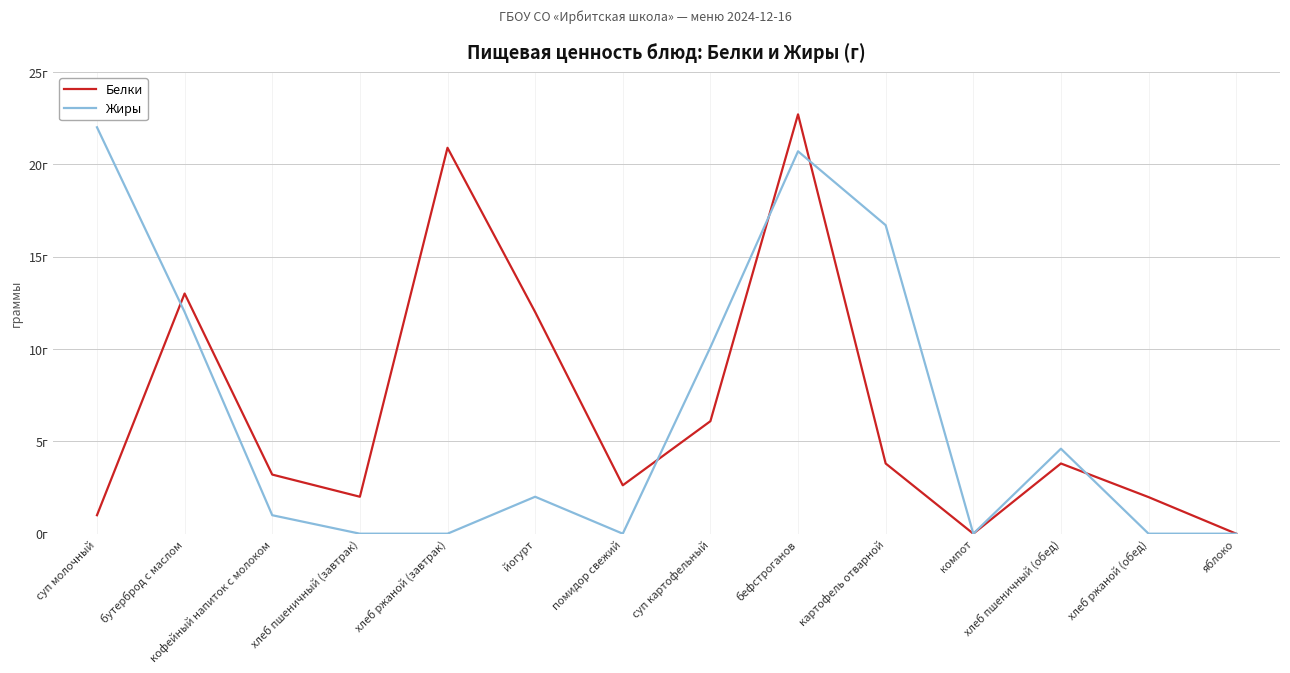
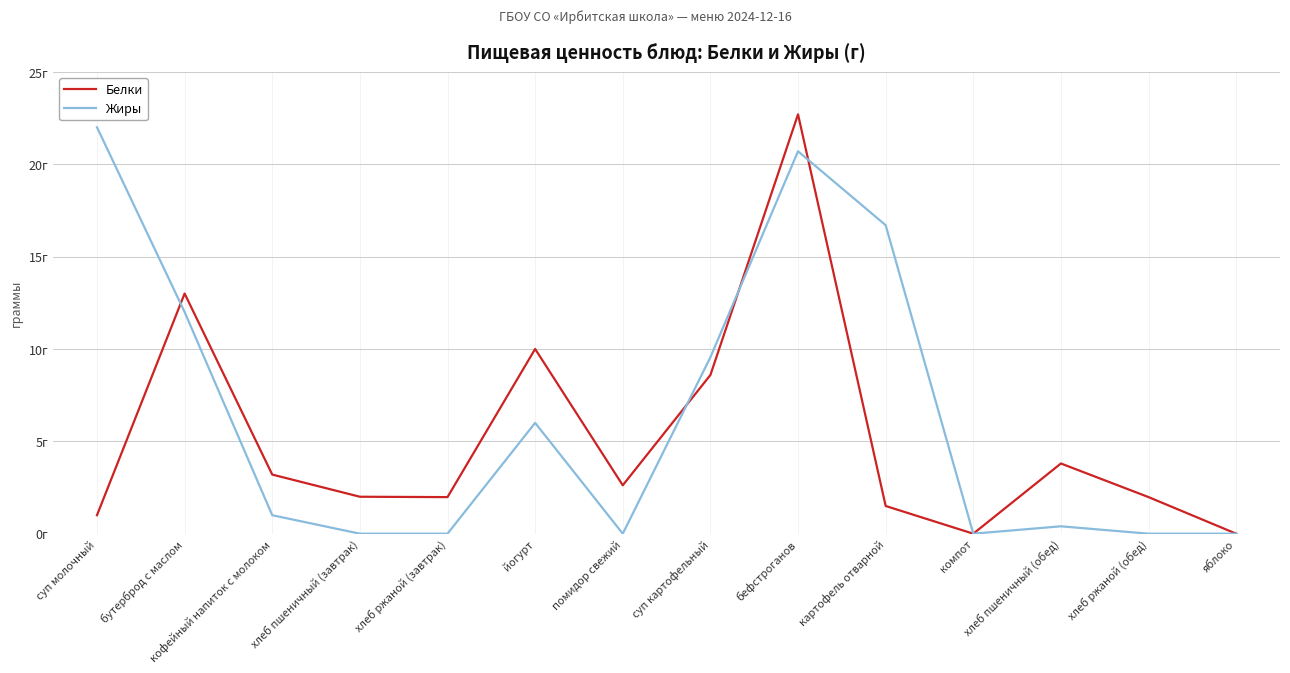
  {
    "Белки": {
      "суп молочный": "1.0г",
      "бутерброд с маслом": "13.0г",
      "кофейный напиток с молоком": "3.2г",
      "хлеб пшеничный (завтрак)": "2.0г",
-     "хлеб ржаной (завтрак)": "20.9г",
-     "йогурт": "12г",
+     "хлеб ржаной (завтрак)": "2.0г",
+     "йогурт": "10г",
      "помидор свежий": "2.6г",
-     "суп картофельный": "6.1г",
+     "суп картофельный": "8.6г",
      "бефстроганов": "22.7г",
-     "картофель отварной": "3.8г",
+     "картофель отварной": "1.5г",
      "хлеб пшеничный (обед)": "3.8г",
      "хлеб ржаной (обед)": "2.0г"
    },
    "Жиры": {
      "суп молочный": "22.0г",
      "бутерброд с маслом": "12.0г",
      "кофейный напиток с молоком": "1.0г",
      "хлеб пшеничный (завтрак)": "0.0г",
      "хлеб ржаной (завтрак)": "0.0г",
-     "йогурт": "2г",
+     "йогурт": "6г",
      "помидор свежий": "0.0г",
-     "суп картофельный": "10.1г",
+     "суп картофельный": "9.6г",
      "бефстроганов": "20.7г",
      "картофель отварной": "16.7г",
-     "хлеб пшеничный (обед)": "4.6г",
+     "хлеб пшеничный (обед)": "0.4г",
      "хлеб ржаной (обед)": "0.0г"
    }
  }
